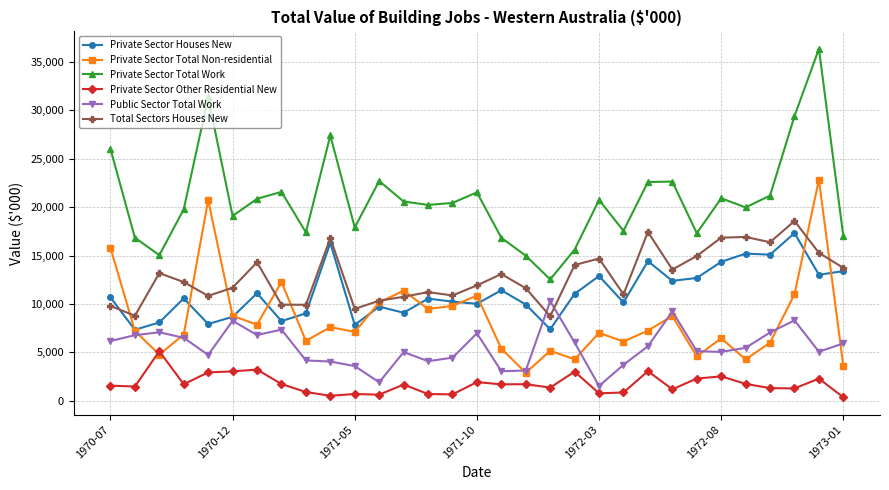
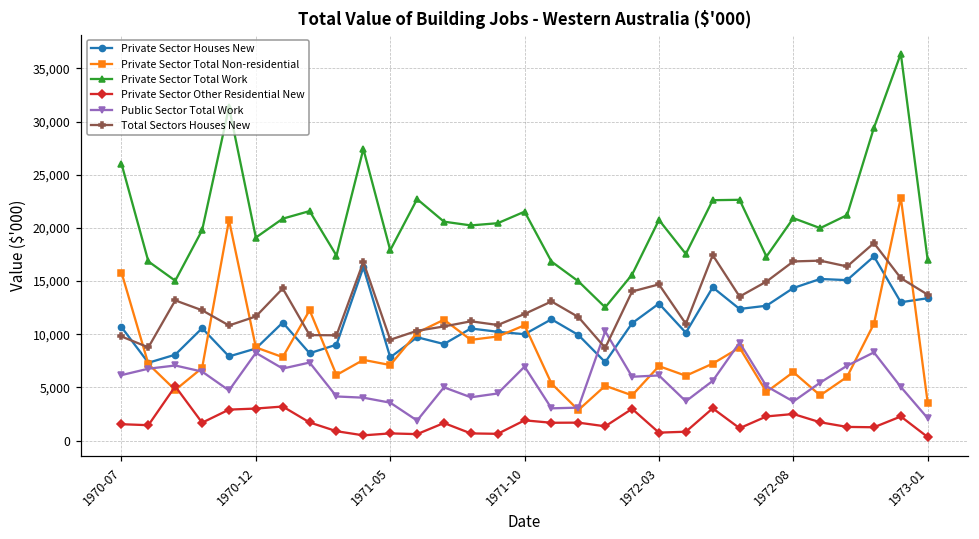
  {
    "Private Sector Houses New": {
      "1970-07": "11,000",
      "1971-05": "8,000",
      "1971-10": "10,000",
      "1972-03": "13,000",
      "1972-08": "14,000",
      "1973-01": "13,000"
    },
    "Private Sector Total Non-residential": {
      "1970-07": "16,000",
      "1971-05": "7,000",
      "1971-10": "11,000",
      "1972-03": "7,000",
      "1972-08": "6,000",
      "1973-01": "4,000"
    },
    "Private Sector Total Work": {
      "1970-07": "26,000",
      "1970-12": "19,000",
      "1971-05": "18,000",
      "1971-10": "22,000",
      "1972-03": "21,000",
      "1972-08": "21,000",
      "1973-01": "17,000"
    },
    "Private Sector Other Residential New": {
      "1970-07": "2,000",
      "1970-12": "3,000",
      "1971-05": "1,000",
      "1971-10": "2,000",
      "1972-03": "1,000",
      "1972-08": "3,000",
      "1973-01": "0"
    },
    "Public Sector Total Work": {
      "1970-07": "6,000",
      "1970-12": "8,000",
      "1971-05": "4,000",
      "1971-10": "7,000",
-     "1972-03": "2,000",
-     "1972-08": "5,000",
-     "1973-01": "6,000"
+     "1972-03": "6,000",
+     "1972-08": "4,000",
+     "1973-01": "2,000"
    },
    "Total Sectors Houses New": {
      "1970-07": "10,000",
      "1970-12": "12,000",
      "1971-05": "9,000",
      "1971-10": "12,000",
      "1972-03": "15,000",
      "1972-08": "17,000",
      "1973-01": "14,000"
    }
  }
